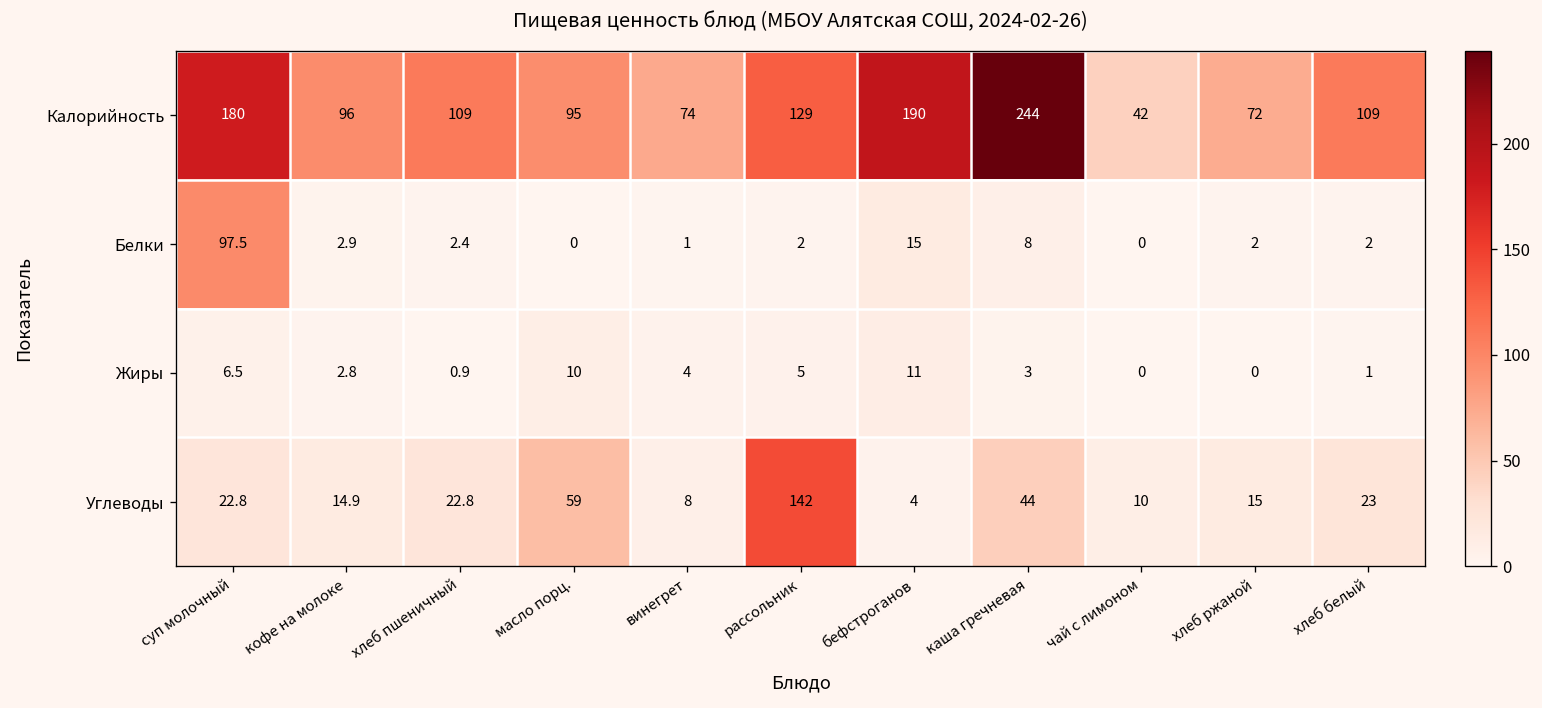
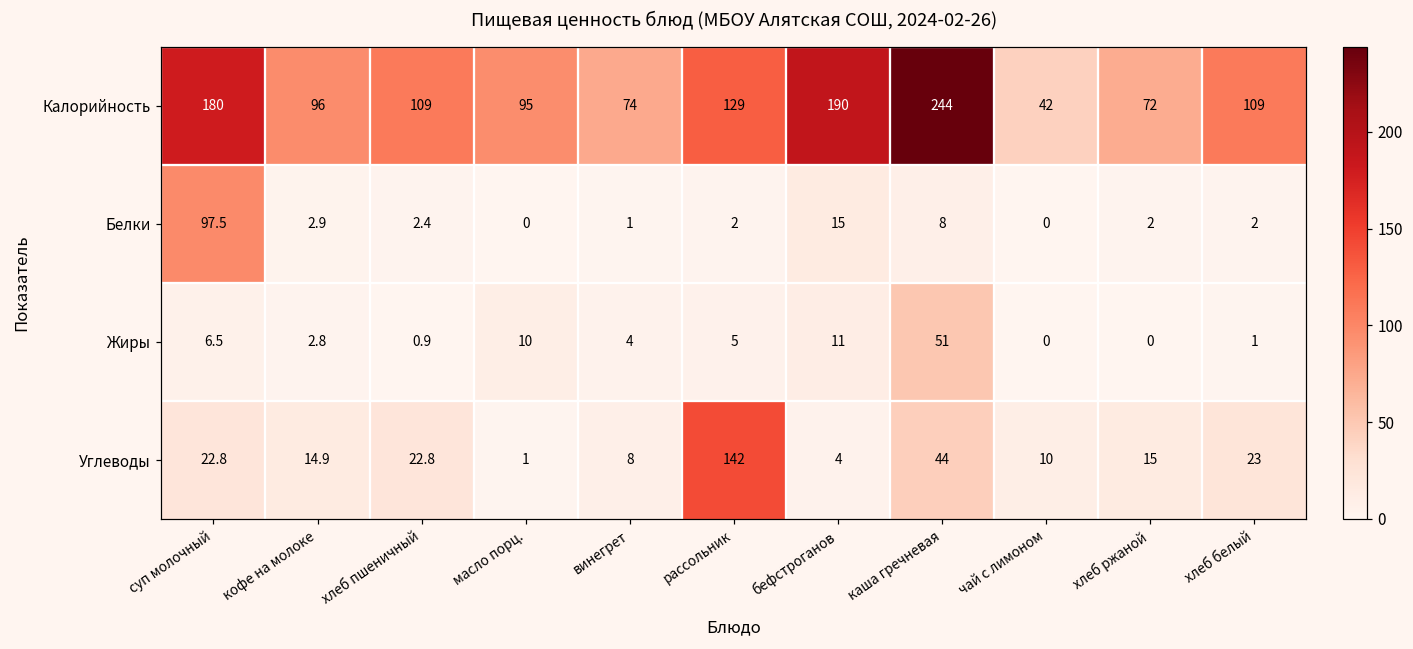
  {
    "Калорийность": {
      "суп молочный": 180,
      "кофе на молоке": 96,
      "хлеб пшеничный": 109,
      "масло порц.": 95,
      "винегрет": 74,
      "рассольник": 129,
      "бефстроганов": 190,
      "каша гречневая": 244,
      "чай с лимоном": 42,
      "хлеб ржаной": 72,
      "хлеб белый": 109
    },
    "Белки": {
      "суп молочный": 97.5,
      "кофе на молоке": 2.9,
      "хлеб пшеничный": 2.4,
      "масло порц.": 0,
      "винегрет": 1,
      "рассольник": 2,
      "бефстроганов": 15,
      "каша гречневая": 8,
      "чай с лимоном": 0,
      "хлеб ржаной": 2,
      "хлеб белый": 2
    },
    "Жиры": {
      "суп молочный": 6.5,
      "кофе на молоке": 2.8,
      "хлеб пшеничный": 0.9,
      "масло порц.": 10,
      "винегрет": 4,
      "рассольник": 5,
      "бефстроганов": 11,
-     "каша гречневая": 3,
+     "каша гречневая": 51,
      "чай с лимоном": 0,
      "хлеб ржаной": 0,
      "хлеб белый": 1
    },
    "Углеводы": {
      "суп молочный": 22.8,
      "кофе на молоке": 14.9,
      "хлеб пшеничный": 22.8,
-     "масло порц.": 59,
+     "масло порц.": 1,
      "винегрет": 8,
      "рассольник": 142,
      "бефстроганов": 4,
      "каша гречневая": 44,
      "чай с лимоном": 10,
      "хлеб ржаной": 15,
      "хлеб белый": 23
    }
  }
